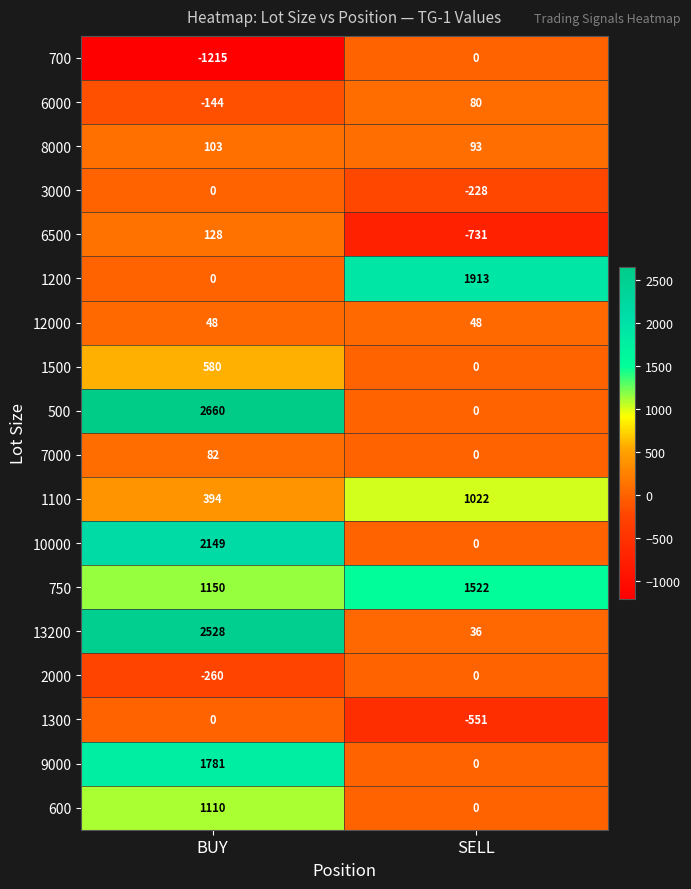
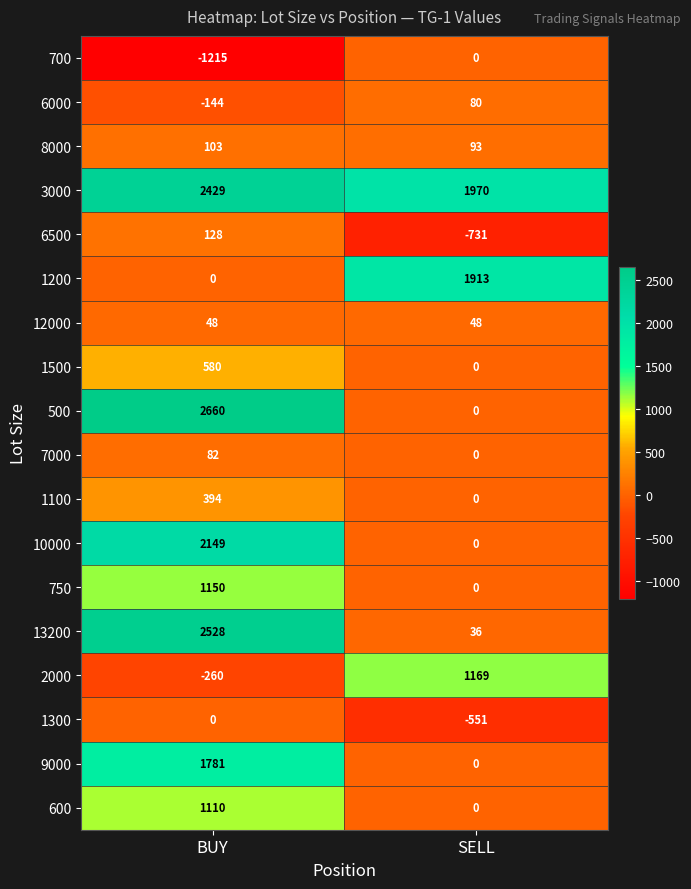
  {
    "700": {
      "BUY": -1215,
      "SELL": 0
    },
    "6000": {
      "BUY": -144,
      "SELL": 80
    },
    "8000": {
      "BUY": 103,
      "SELL": 93
    },
    "3000": {
-     "BUY": 0,
-     "SELL": -228
+     "BUY": 2429,
+     "SELL": 1970
    },
    "6500": {
      "BUY": 128,
      "SELL": -731
    },
    "1200": {
      "BUY": 0,
      "SELL": 1913
    },
    "12000": {
      "BUY": 48,
      "SELL": 48
    },
    "1500": {
      "BUY": 580,
      "SELL": 0
    },
    "500": {
      "BUY": 2660,
      "SELL": 0
    },
    "7000": {
      "BUY": 82,
      "SELL": 0
    },
    "1100": {
      "BUY": 394,
-     "SELL": 1022
+     "SELL": 0
    },
    "10000": {
      "BUY": 2149,
      "SELL": 0
    },
    "750": {
      "BUY": 1150,
-     "SELL": 1522
+     "SELL": 0
    },
    "13200": {
      "BUY": 2528,
      "SELL": 36
    },
    "2000": {
      "BUY": -260,
-     "SELL": 0
+     "SELL": 1169
    },
    "1300": {
      "BUY": 0,
      "SELL": -551
    },
    "9000": {
      "BUY": 1781,
      "SELL": 0
    },
    "600": {
      "BUY": 1110,
      "SELL": 0
    }
  }
